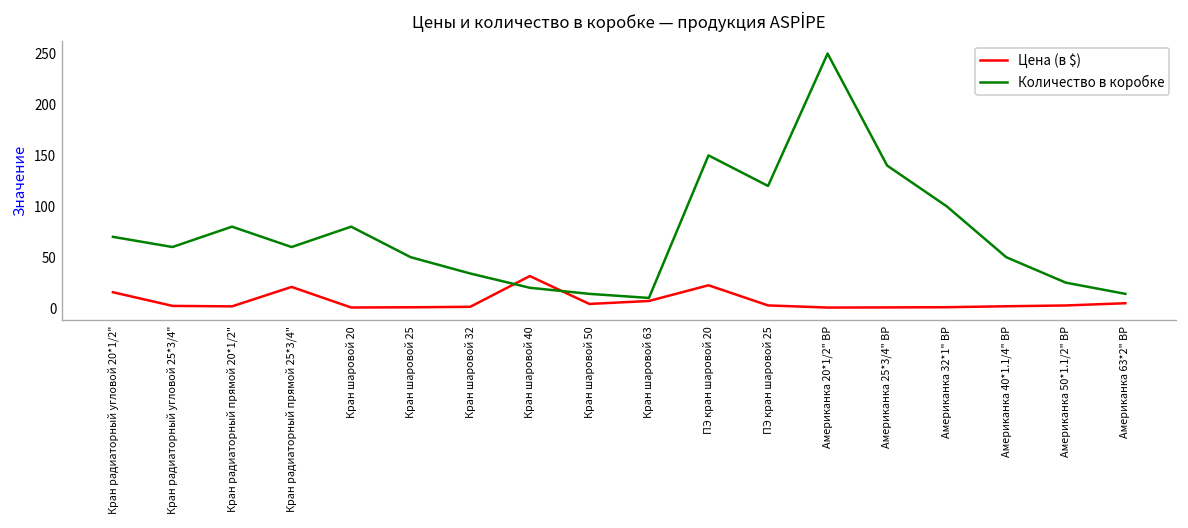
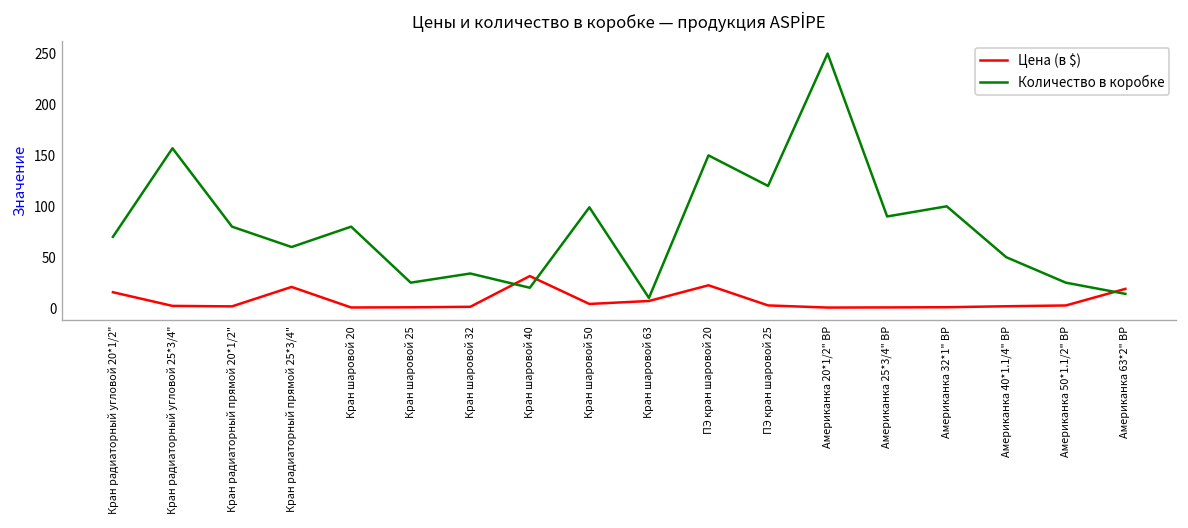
  {
    "Цена (в $)": {
      "Кран радиаторный угловой 20*1/2\"": 20,
      "Кран радиаторный угловой 25*3/4\"": 0,
      "Кран радиаторный прямой 20*1/2\"": 0,
      "Кран радиаторный прямой 25*3/4\"": 20,
      "Кран шаровой 20": 0,
      "Кран шаровой 25": 0,
      "Кран шаровой 32": 0,
      "Кран шаровой 40": 30,
      "Кран шаровой 50": 0,
      "ПЭ кран шаровой 20": 20,
      "ПЭ кран шаровой 25": 0,
      "Американка 20*1/2\" ВР": 0,
      "Американка 25*3/4\" ВР": 0,
      "Американка 32*1\" ВР": 0,
      "Американка 40*1.1/4\" ВР": 0,
      "Американка 50*1.1/2\" ВР": 0,
-     "Американка 63*2\" ВР": 0
+     "Американка 63*2\" ВР": 20
    },
    "Количество в коробке": {
      "Кран радиаторный угловой 20*1/2\"": 70,
-     "Кран радиаторный угловой 25*3/4\"": 60,
+     "Кран радиаторный угловой 25*3/4\"": 160,
      "Кран радиаторный прямой 20*1/2\"": 80,
      "Кран радиаторный прямой 25*3/4\"": 60,
      "Кран шаровой 20": 80,
-     "Кран шаровой 25": 50,
+     "Кран шаровой 25": 30,
      "Кран шаровой 32": 30,
      "Кран шаровой 40": 20,
-     "Кран шаровой 50": 10,
+     "Кран шаровой 50": 100,
      "ПЭ кран шаровой 20": 150,
      "ПЭ кран шаровой 25": 120,
      "Американка 20*1/2\" ВР": 250,
-     "Американка 25*3/4\" ВР": 140,
+     "Американка 25*3/4\" ВР": 90,
      "Американка 32*1\" ВР": 100,
      "Американка 40*1.1/4\" ВР": 50,
      "Американка 50*1.1/2\" ВР": 30,
      "Американка 63*2\" ВР": 10
    }
  }
